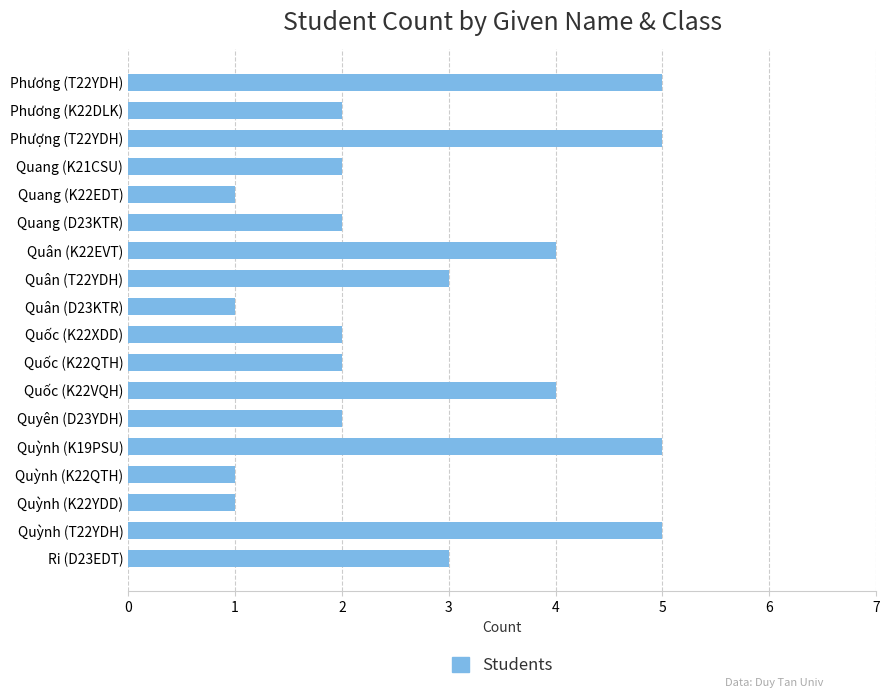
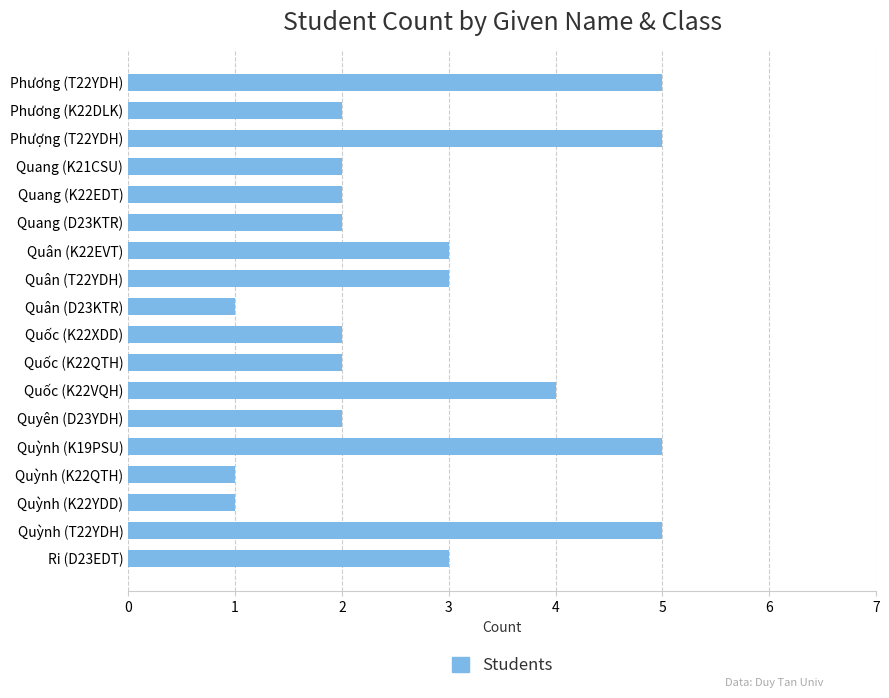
  {
    "Phương (T22YDH)": 5,
    "Phương (K22DLK)": 2,
    "Phượng (T22YDH)": 5,
    "Quang (K21CSU)": 2,
-   "Quang (K22EDT)": 1,
+   "Quang (K22EDT)": 2,
    "Quang (D23KTR)": 2,
-   "Quân (K22EVT)": 4,
+   "Quân (K22EVT)": 3,
    "Quân (T22YDH)": 3,
    "Quân (D23KTR)": 1,
    "Quốc (K22XDD)": 2,
    "Quốc (K22QTH)": 2,
    "Quốc (K22VQH)": 4,
    "Quyên (D23YDH)": 2,
    "Quỳnh (K19PSU)": 5,
    "Quỳnh (K22QTH)": 1,
    "Quỳnh (K22YDD)": 1,
    "Quỳnh (T22YDH)": 5,
    "Ri (D23EDT)": 3
  }
